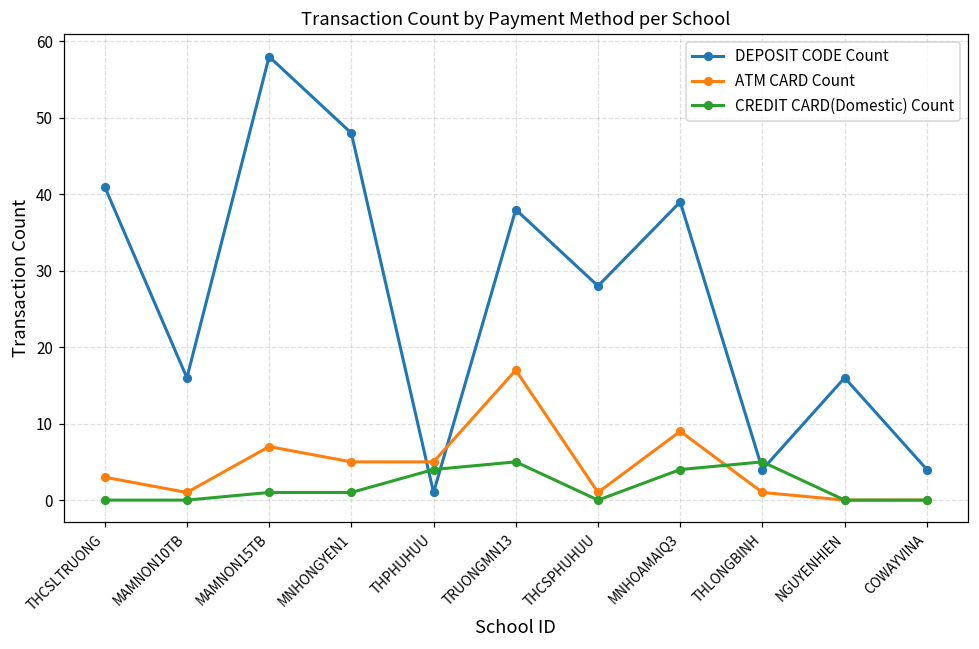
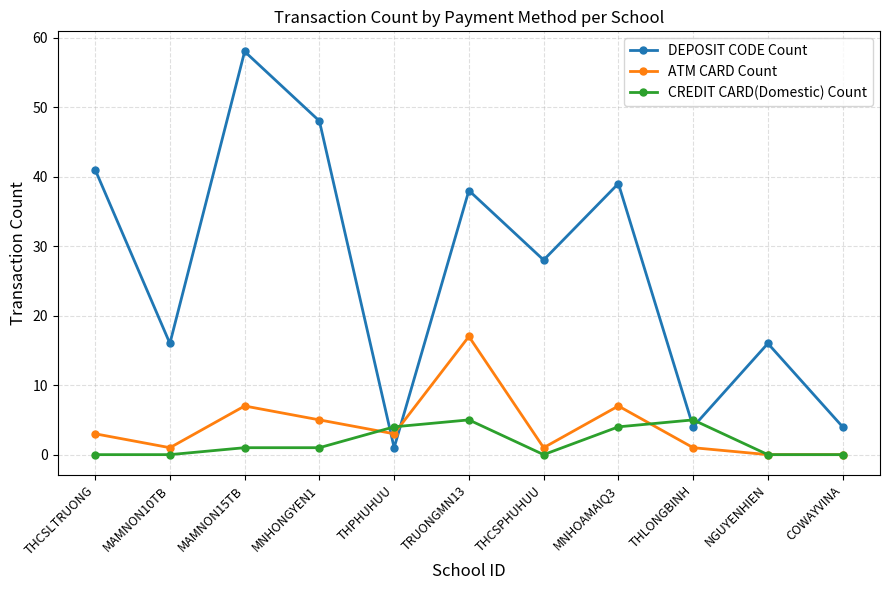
  {
    "DEPOSIT CODE Count": {
      "THCSLTRUONG": 41,
      "MAMNON10TB": 16,
      "MAMNON15TB": 58,
      "MNHONGYEN1": 48,
      "THPHUHUU": 1,
      "TRUONGMN13": 38,
      "THCSPHUHUU": 28,
      "MNHOAMAIQ3": 39,
      "THLONGBINH": 4,
      "NGUYENHIEN": 16,
      "COWAYVINA": 4
    },
    "ATM CARD Count": {
      "THCSLTRUONG": 3,
      "MAMNON10TB": 1,
      "MAMNON15TB": 7,
      "MNHONGYEN1": 5,
-     "THPHUHUU": 5,
+     "THPHUHUU": 3,
      "TRUONGMN13": 17,
      "THCSPHUHUU": 1,
-     "MNHOAMAIQ3": 9,
+     "MNHOAMAIQ3": 7,
      "THLONGBINH": 1
    },
    "CREDIT CARD(Domestic) Count": {
      "THCSLTRUONG": 0,
      "MAMNON10TB": 0,
      "MAMNON15TB": 1,
      "MNHONGYEN1": 1,
      "THPHUHUU": 4,
      "TRUONGMN13": 5,
      "THCSPHUHUU": 0,
      "MNHOAMAIQ3": 4,
      "THLONGBINH": 5
    }
  }
